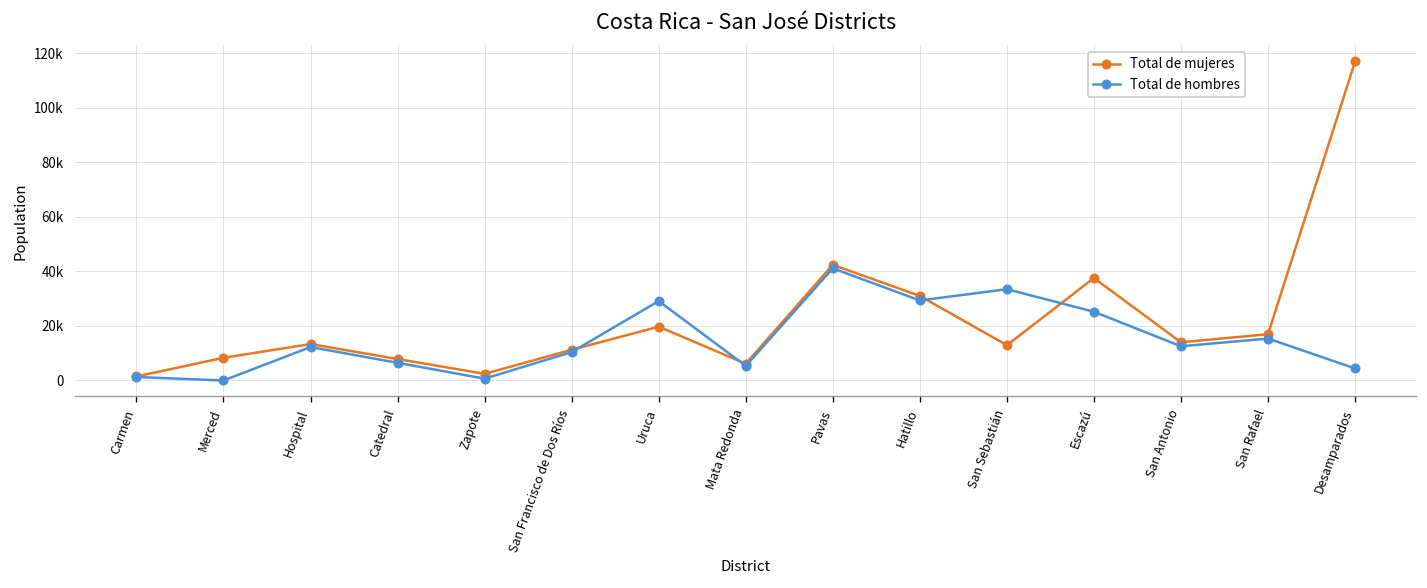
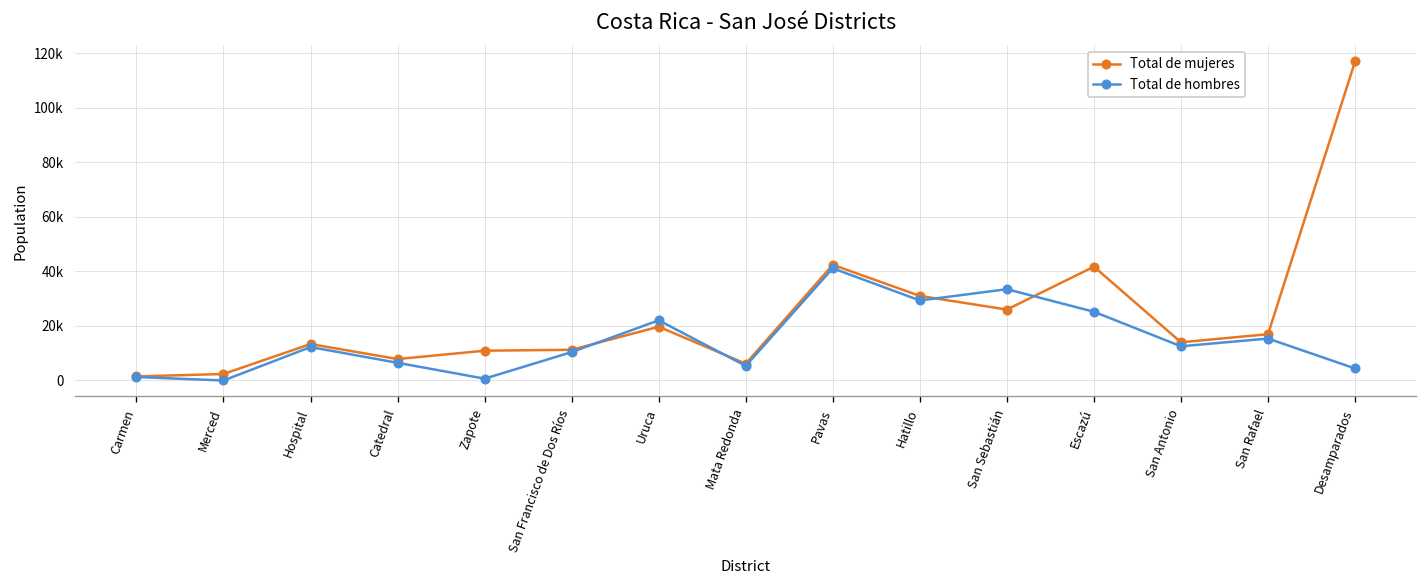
  {
    "Total de mujeres": {
-     "Merced": 8000,
+     "Merced": 2000,
      "Catedral": 8000,
-     "Zapote": 2000,
+     "Zapote": 11000,
      "Uruca": 20000,
      "Pavas": 42000,
      "Hatillo": 31000,
-     "San Sebastián": 13000,
-     "Escazú": 38000,
+     "San Sebastián": 26000,
+     "Escazú": 42000,
      "San Antonio": 14000,
      "San Rafael": 17000,
      "Desamparados": 117000
    },
    "Total de hombres": {
      "Merced": 0,
      "Catedral": 6000,
      "Zapote": 1000,
-     "Uruca": 29000,
+     "Uruca": 22000,
      "Pavas": 41000,
      "Hatillo": 29000,
      "San Sebastián": 33000,
      "Escazú": 25000,
      "San Antonio": 13000,
      "San Rafael": 15000,
      "Desamparados": 4000
    }
  }
